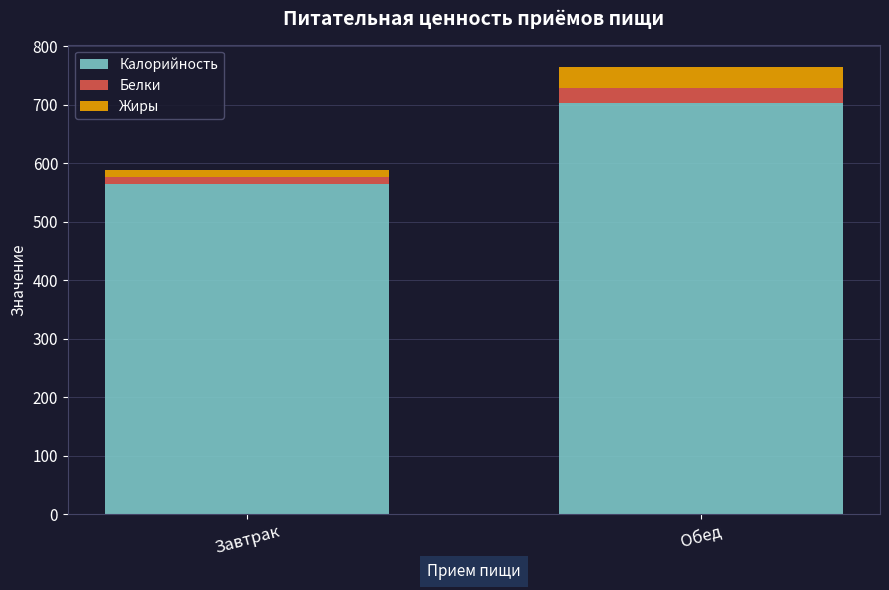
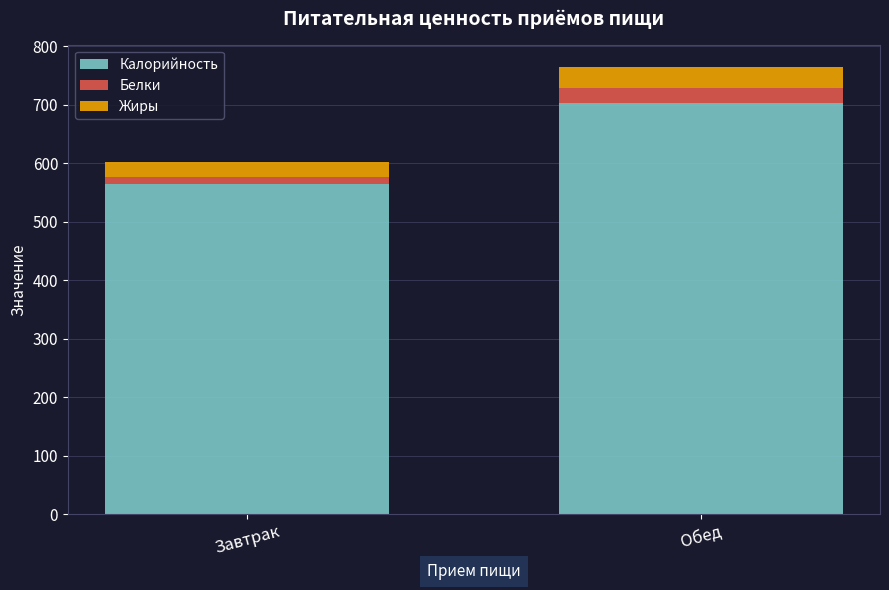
  {
    "Калорийность": {
      "Завтрак": 570,
      "Обед": 700
    },
    "Белки": {
      "Завтрак": 10,
      "Обед": 30
    },
    "Жиры": {
-     "Завтрак": 10,
+     "Завтрак": 30,
      "Обед": 40
    }
  }
